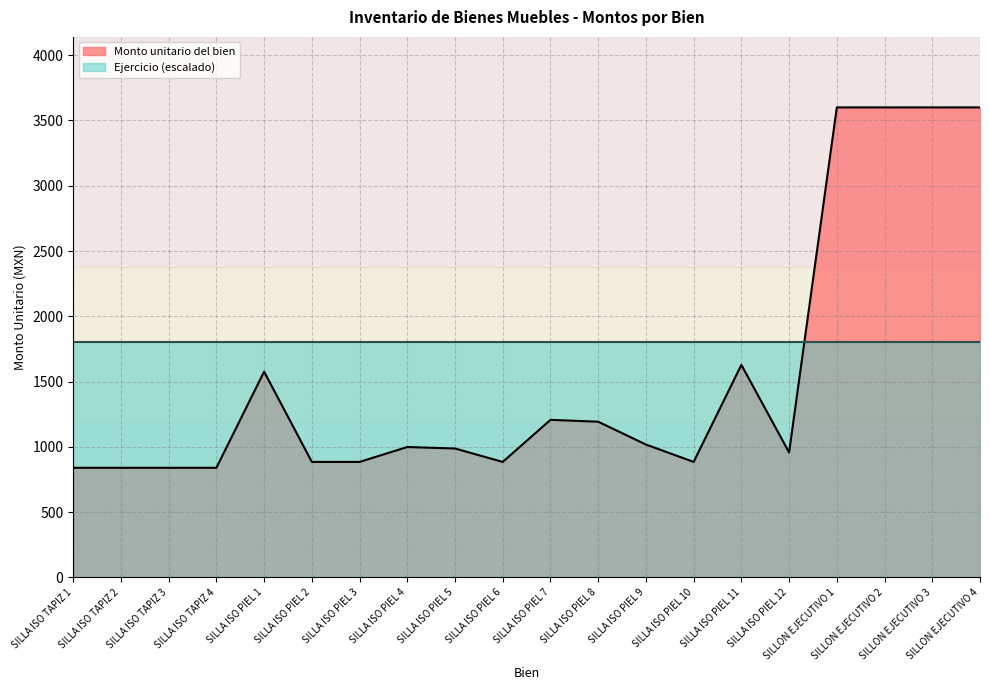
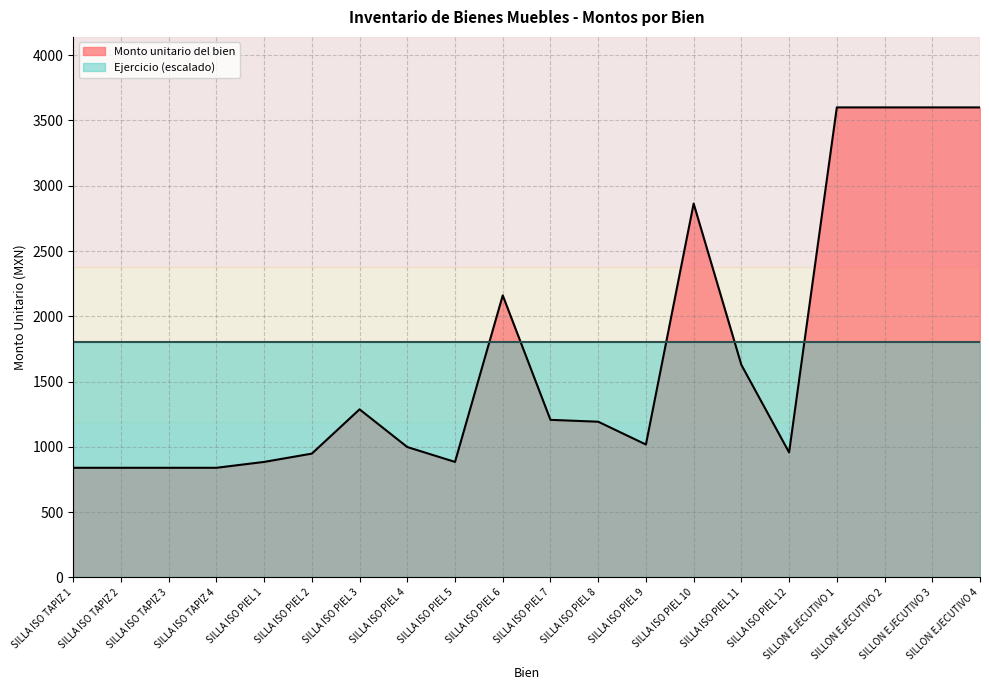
  {
    "Monto unitario del bien": {
      "SILLA ISO TAPIZ 1": 840,
      "SILLA ISO TAPIZ 2": 840,
      "SILLA ISO TAPIZ 3": 840,
      "SILLA ISO TAPIZ 4": 840,
-     "SILLA ISO PIEL 1": 1580,
-     "SILLA ISO PIEL 2": 880,
-     "SILLA ISO PIEL 3": 880,
+     "SILLA ISO PIEL 1": 880,
+     "SILLA ISO PIEL 2": 950,
+     "SILLA ISO PIEL 3": 1290,
      "SILLA ISO PIEL 4": 1000,
-     "SILLA ISO PIEL 5": 990,
-     "SILLA ISO PIEL 6": 880,
+     "SILLA ISO PIEL 5": 880,
+     "SILLA ISO PIEL 6": 2160,
      "SILLA ISO PIEL 7": 1210,
      "SILLA ISO PIEL 8": 1190,
      "SILLA ISO PIEL 9": 1020,
-     "SILLA ISO PIEL 10": 880,
+     "SILLA ISO PIEL 10": 2860,
      "SILLA ISO PIEL 11": 1630,
      "SILLA ISO PIEL 12": 960,
      "SILLON EJECUTIVO 1": 3600,
      "SILLON EJECUTIVO 2": 3600,
      "SILLON EJECUTIVO 3": 3600,
      "SILLON EJECUTIVO 4": 3600
    },
    "Ejercicio (escalado)": {
      "SILLA ISO TAPIZ 1": 1800,
      "SILLA ISO TAPIZ 2": 1800,
      "SILLA ISO TAPIZ 3": 1800,
      "SILLA ISO TAPIZ 4": 1800,
      "SILLA ISO PIEL 1": 1800,
      "SILLA ISO PIEL 2": 1800,
      "SILLA ISO PIEL 3": 1800,
      "SILLA ISO PIEL 4": 1800,
      "SILLA ISO PIEL 5": 1800,
      "SILLA ISO PIEL 6": 1800,
      "SILLA ISO PIEL 7": 1800,
      "SILLA ISO PIEL 8": 1800,
      "SILLA ISO PIEL 9": 1800,
      "SILLA ISO PIEL 10": 1800,
      "SILLA ISO PIEL 11": 1800,
      "SILLA ISO PIEL 12": 1800,
      "SILLON EJECUTIVO 1": 1800,
      "SILLON EJECUTIVO 2": 1800,
      "SILLON EJECUTIVO 3": 1800,
      "SILLON EJECUTIVO 4": 1800
    }
  }
